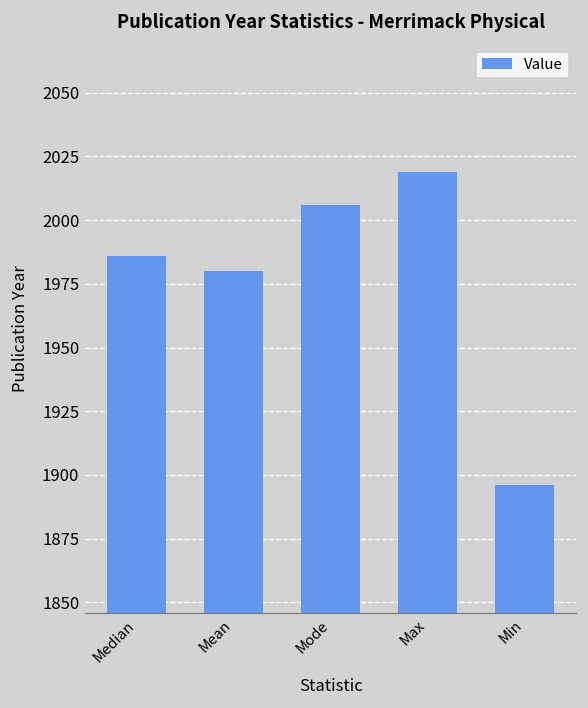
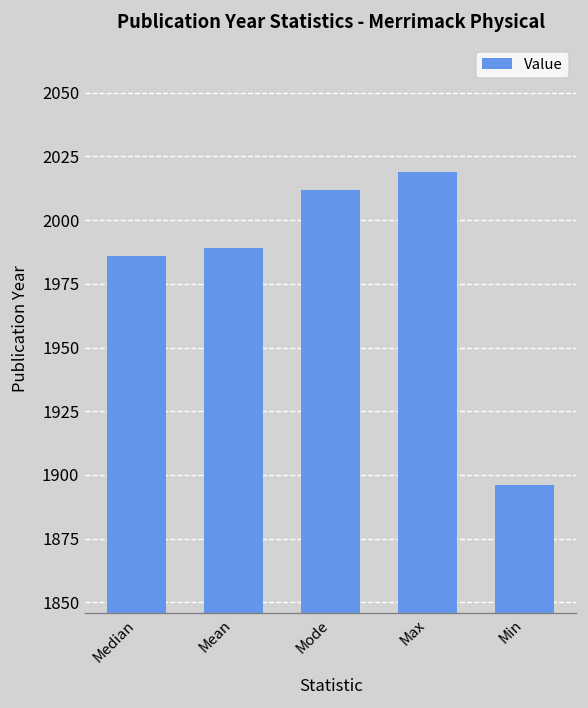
  {
    "Median": 1986,
-   "Mean": 1980,
-   "Mode": 2006,
+   "Mean": 1989,
+   "Mode": 2012,
    "Max": 2019,
    "Min": 1896
  }
